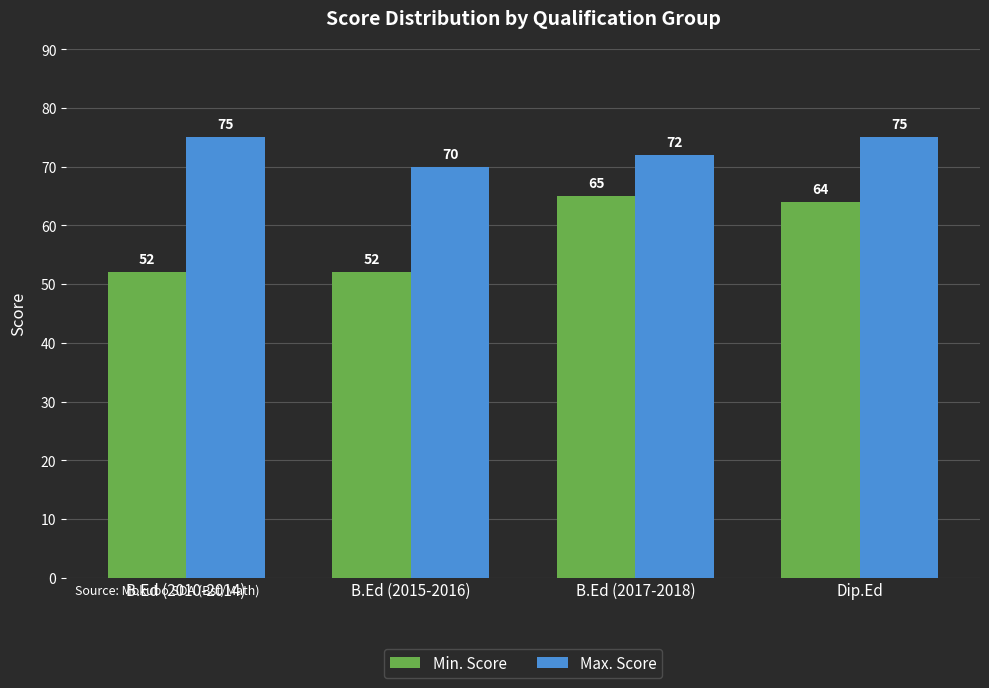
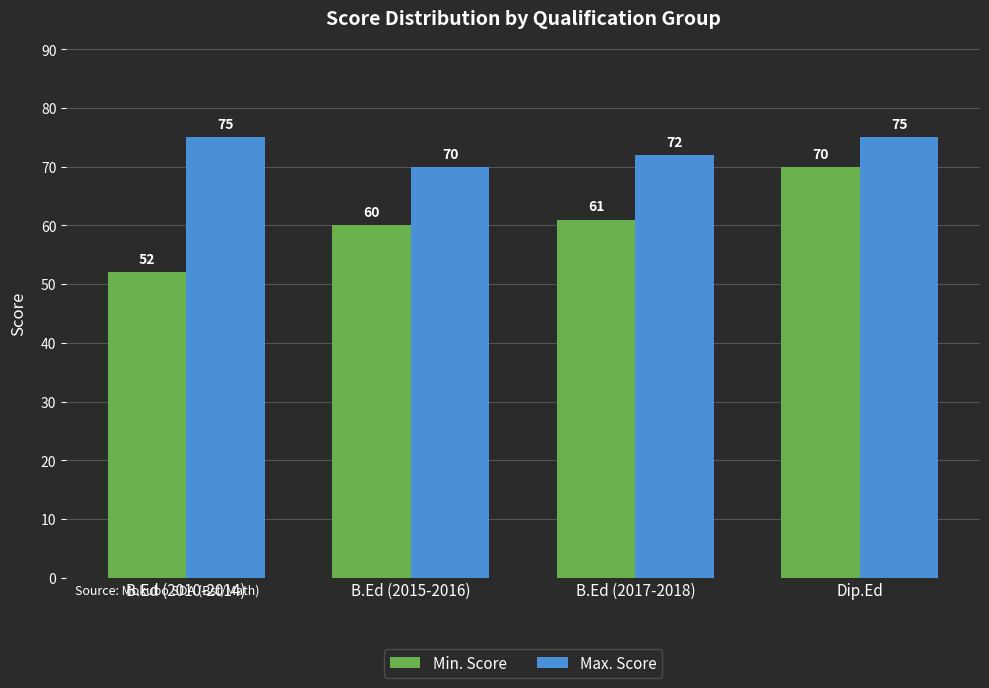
  {
    "Min. Score": {
      "B.Ed (2010-2014)": 52,
-     "B.Ed (2015-2016)": 52,
-     "B.Ed (2017-2018)": 65,
-     "Dip.Ed": 64
+     "B.Ed (2015-2016)": 60,
+     "B.Ed (2017-2018)": 61,
+     "Dip.Ed": 70
    },
    "Max. Score": {
      "B.Ed (2010-2014)": 75,
      "B.Ed (2015-2016)": 70,
      "B.Ed (2017-2018)": 72,
      "Dip.Ed": 75
    }
  }
